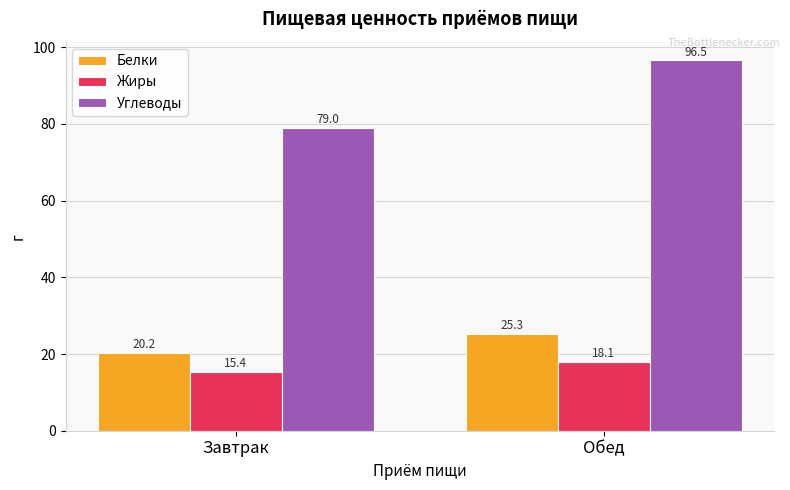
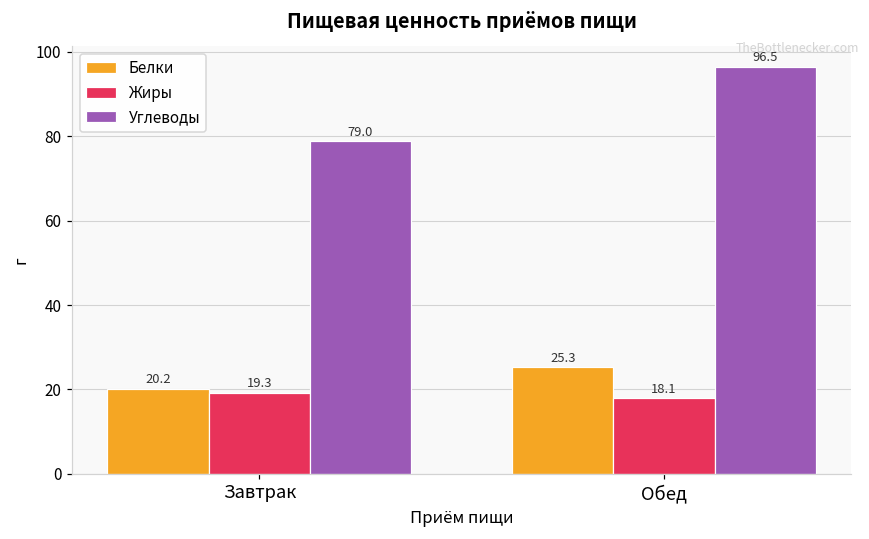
  {
    "Белки": {
      "Завтрак": 20.2,
      "Обед": 25.3
    },
    "Жиры": {
-     "Завтрак": 15.4,
+     "Завтрак": 19.3,
      "Обед": 18.1
    },
    "Углеводы": {
      "Завтрак": 79.0,
      "Обед": 96.5
    }
  }
